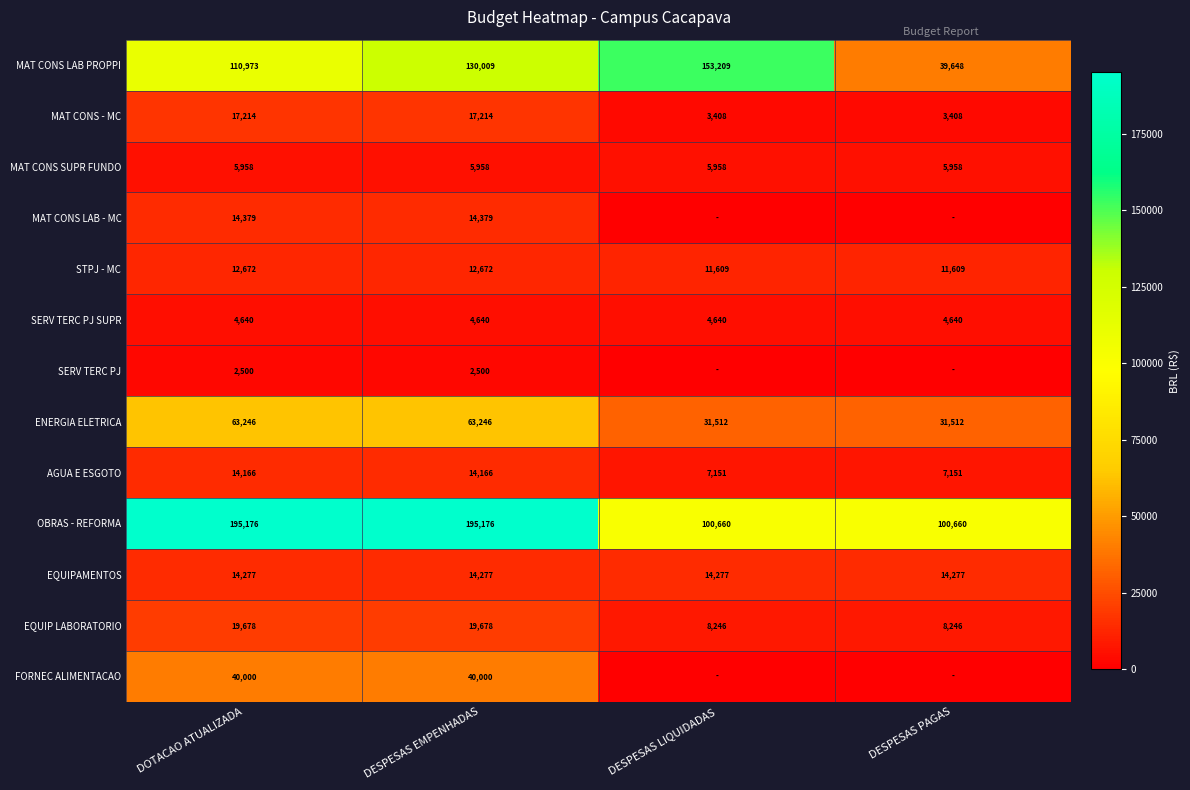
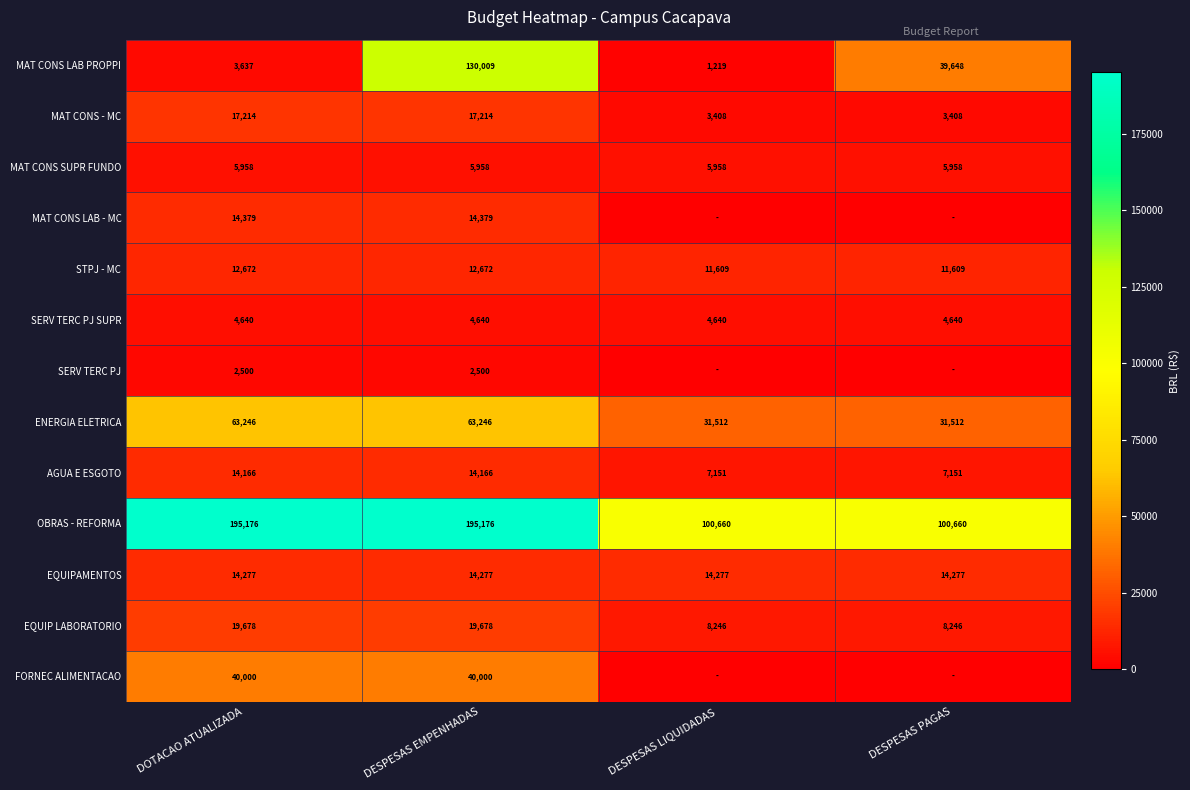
  {
    "MAT CONS LAB PROPPI": {
-     "DOTACAO ATUALIZADA": "110,973",
+     "DOTACAO ATUALIZADA": "3,637",
      "DESPESAS EMPENHADAS": "130,009",
-     "DESPESAS LIQUIDADAS": "153,209",
+     "DESPESAS LIQUIDADAS": "1,219",
      "DESPESAS PAGAS": "39,648"
    },
    "MAT CONS - MC": {
      "DOTACAO ATUALIZADA": "17,214",
      "DESPESAS EMPENHADAS": "17,214",
      "DESPESAS LIQUIDADAS": "3,408",
      "DESPESAS PAGAS": "3,408"
    },
    "MAT CONS SUPR FUNDO": {
      "DOTACAO ATUALIZADA": "5,958",
      "DESPESAS EMPENHADAS": "5,958",
      "DESPESAS LIQUIDADAS": "5,958",
      "DESPESAS PAGAS": "5,958"
    },
    "MAT CONS LAB - MC": {
      "DOTACAO ATUALIZADA": "14,379",
      "DESPESAS EMPENHADAS": "14,379"
    },
    "STPJ - MC": {
      "DOTACAO ATUALIZADA": "12,672",
      "DESPESAS EMPENHADAS": "12,672",
      "DESPESAS LIQUIDADAS": "11,609",
      "DESPESAS PAGAS": "11,609"
    },
    "SERV TERC PJ SUPR": {
      "DOTACAO ATUALIZADA": "4,640",
      "DESPESAS EMPENHADAS": "4,640",
      "DESPESAS LIQUIDADAS": "4,640",
      "DESPESAS PAGAS": "4,640"
    },
    "SERV TERC PJ": {
      "DOTACAO ATUALIZADA": "2,500",
      "DESPESAS EMPENHADAS": "2,500"
    },
    "ENERGIA ELETRICA": {
      "DOTACAO ATUALIZADA": "63,246",
      "DESPESAS EMPENHADAS": "63,246",
      "DESPESAS LIQUIDADAS": "31,512",
      "DESPESAS PAGAS": "31,512"
    },
    "AGUA E ESGOTO": {
      "DOTACAO ATUALIZADA": "14,166",
      "DESPESAS EMPENHADAS": "14,166",
      "DESPESAS LIQUIDADAS": "7,151",
      "DESPESAS PAGAS": "7,151"
    },
    "OBRAS - REFORMA": {
      "DOTACAO ATUALIZADA": "195,176",
      "DESPESAS EMPENHADAS": "195,176",
      "DESPESAS LIQUIDADAS": "100,660",
      "DESPESAS PAGAS": "100,660"
    },
    "EQUIPAMENTOS": {
      "DOTACAO ATUALIZADA": "14,277",
      "DESPESAS EMPENHADAS": "14,277",
      "DESPESAS LIQUIDADAS": "14,277",
      "DESPESAS PAGAS": "14,277"
    },
    "EQUIP LABORATORIO": {
      "DOTACAO ATUALIZADA": "19,678",
      "DESPESAS EMPENHADAS": "19,678",
      "DESPESAS LIQUIDADAS": "8,246",
      "DESPESAS PAGAS": "8,246"
    },
    "FORNEC ALIMENTACAO": {
      "DOTACAO ATUALIZADA": "40,000",
      "DESPESAS EMPENHADAS": "40,000"
    }
  }
